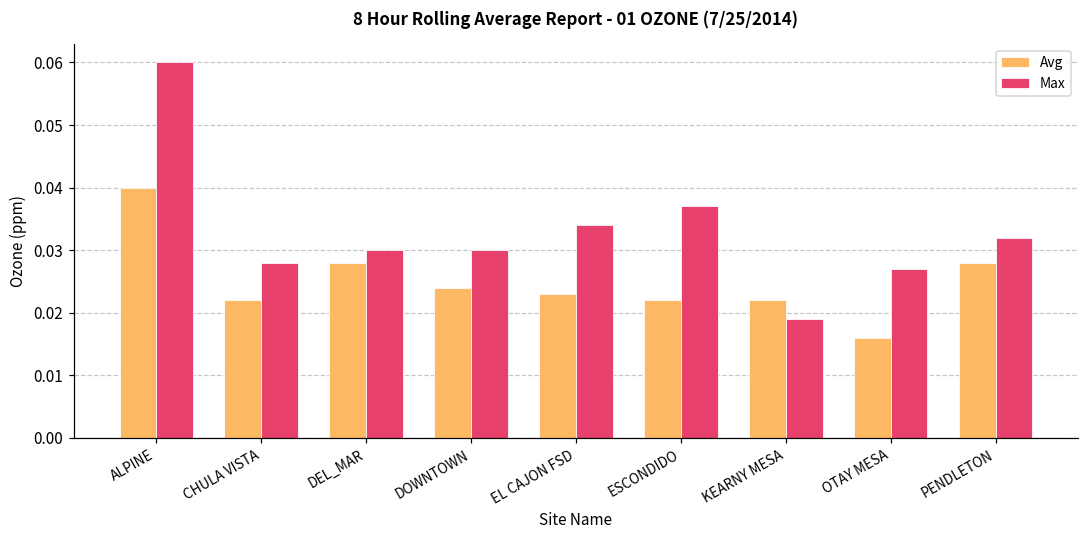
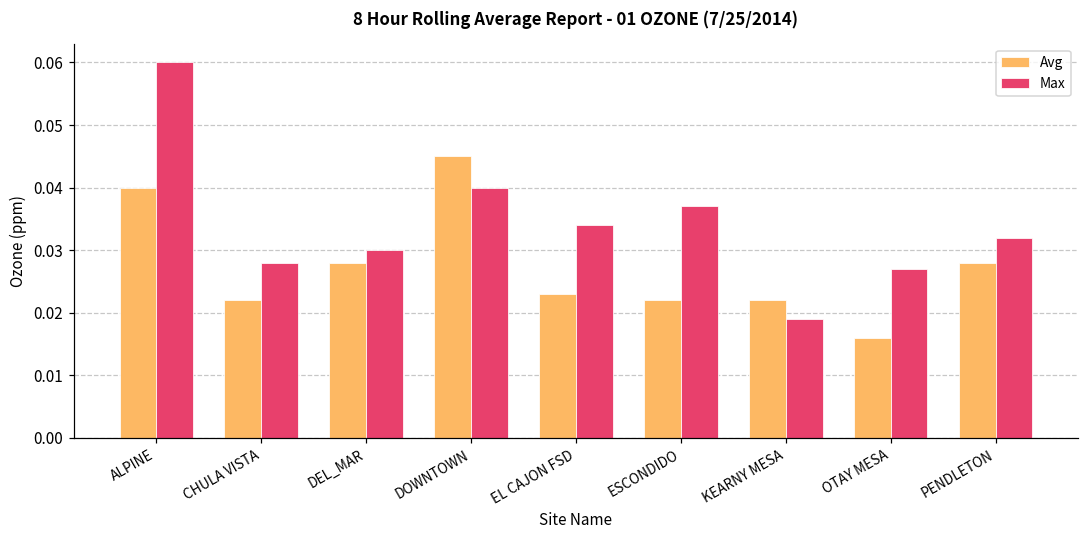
  {
    "Avg": {
      "ALPINE": 0.040,
      "CHULA VISTA": 0.022,
      "DEL_MAR": 0.028,
-     "DOWNTOWN": 0.024,
+     "DOWNTOWN": 0.045,
      "EL CAJON FSD": 0.023,
      "ESCONDIDO": 0.022,
      "KEARNY MESA": 0.022,
      "OTAY MESA": 0.016,
      "PENDLETON": 0.028
    },
    "Max": {
      "ALPINE": 0.06,
      "CHULA VISTA": 0.028,
      "DEL_MAR": 0.03,
-     "DOWNTOWN": 0.03,
+     "DOWNTOWN": 0.04,
      "EL CAJON FSD": 0.034,
      "ESCONDIDO": 0.037,
      "KEARNY MESA": 0.019,
      "OTAY MESA": 0.027,
      "PENDLETON": 0.032
    }
  }
